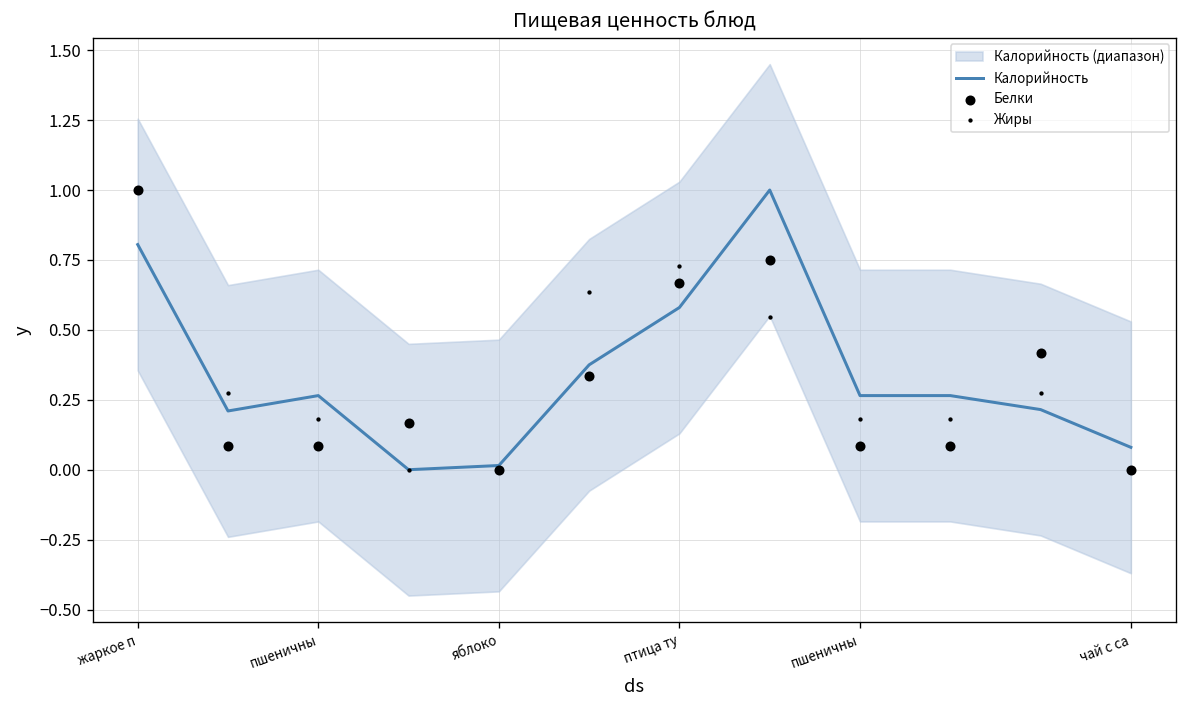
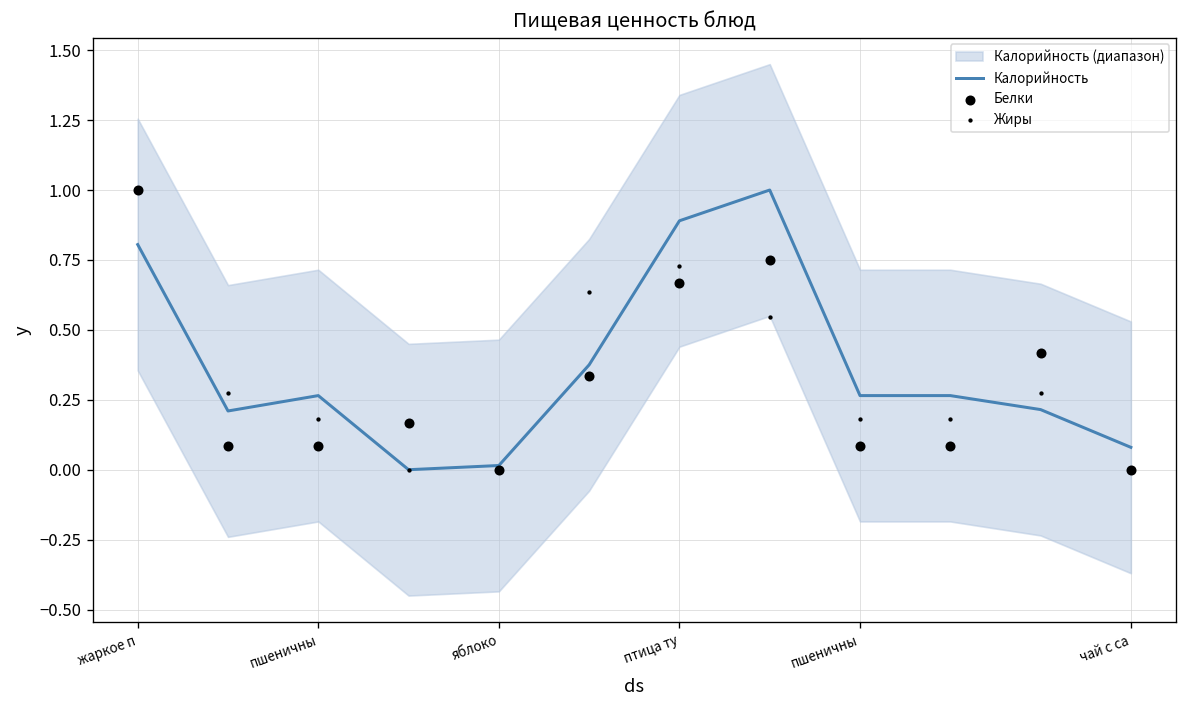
  {
    "Калорийность": {
      "жаркое п": 0.81,
      "яблоко": 0.02,
-     "птица ту": 0.58,
+     "птица ту": 0.89,
      "чай с са": 0.08
    }
  }
